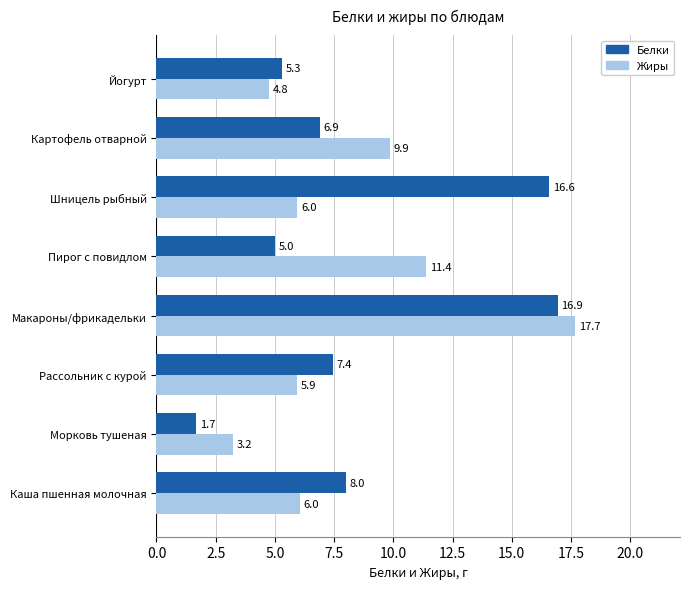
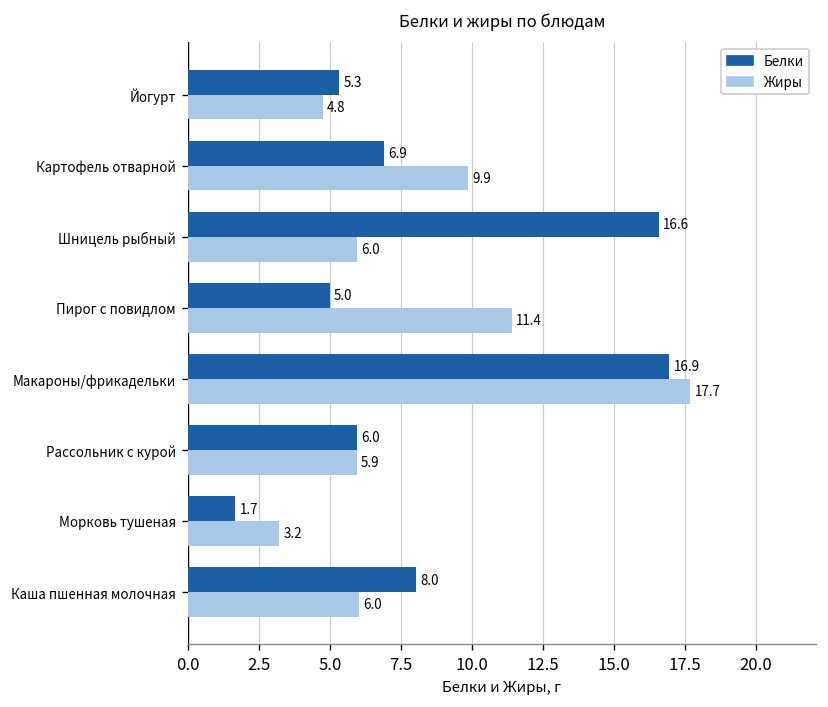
  {
    "Белки": {
      "Йогурт": 5.3,
      "Картофель отварной": 6.9,
      "Шницель рыбный": 16.6,
      "Пирог с повидлом": 5.0,
      "Макароны/фрикадельки": 16.9,
-     "Рассольник с курой": 7.4,
+     "Рассольник с курой": 6.0,
      "Морковь тушеная": 1.7,
      "Каша пшенная молочная": 8.0
    },
    "Жиры": {
      "Йогурт": 4.8,
      "Картофель отварной": 9.9,
      "Шницель рыбный": 6.0,
      "Пирог с повидлом": 11.4,
      "Макароны/фрикадельки": 17.7,
      "Рассольник с курой": 5.9,
      "Морковь тушеная": 3.2,
      "Каша пшенная молочная": 6.0
    }
  }
